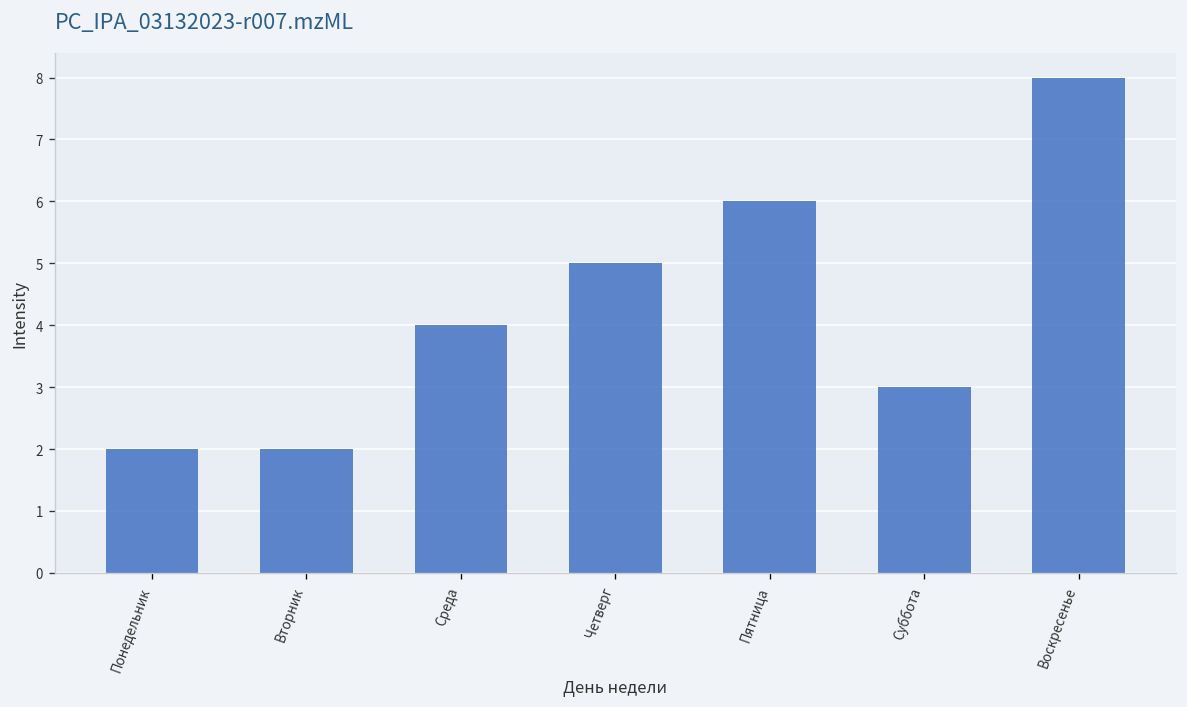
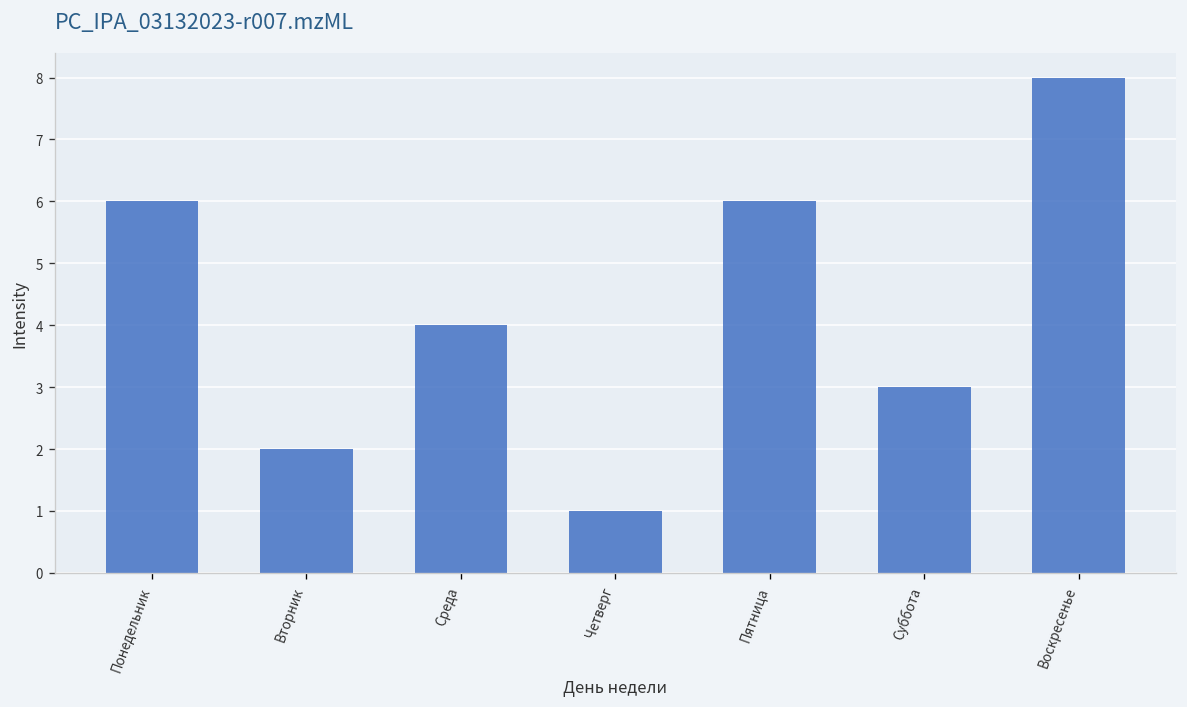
  {
-   "Понедельник": 2,
+   "Понедельник": 6,
    "Вторник": 2,
    "Среда": 4,
-   "Четверг": 5,
+   "Четверг": 1,
    "Пятница": 6,
    "Суббота": 3,
    "Воскресенье": 8
  }
